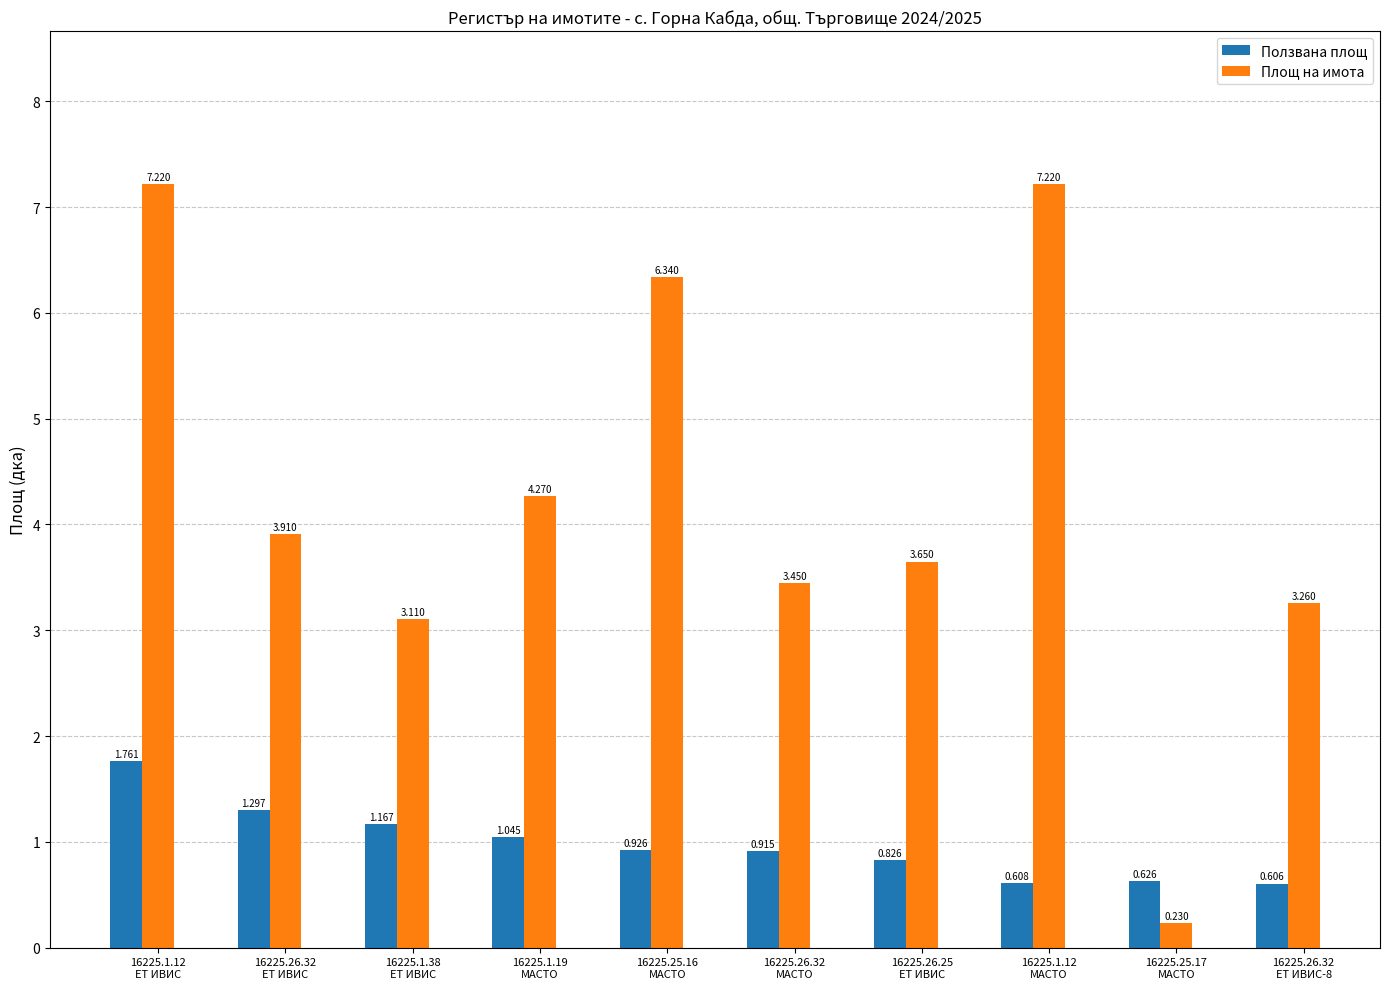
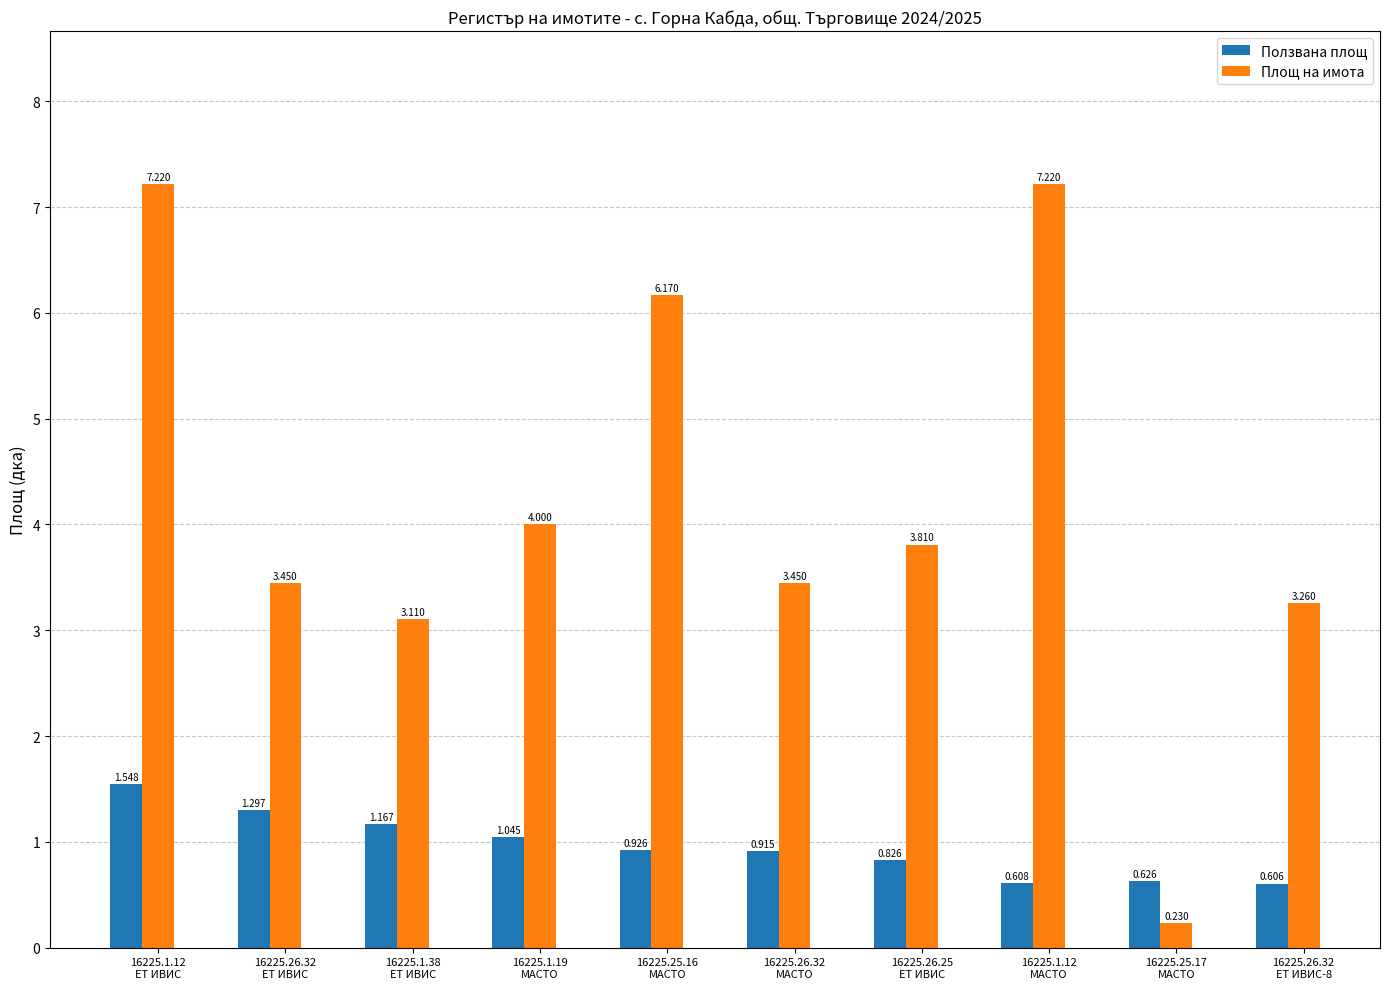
  {
    "Ползвана площ": {
-     "16225.1.12 ЕТ ИВИС": 1.761,
+     "16225.1.12 ЕТ ИВИС": 1.548,
      "16225.26.32 ЕТ ИВИС": 1.297,
      "16225.1.38 ЕТ ИВИС": 1.167,
      "16225.1.19 МАСТО": 1.045,
      "16225.25.16 МАСТО": 0.926,
      "16225.26.32 МАСТО": 0.915,
      "16225.26.25 ЕТ ИВИС": 0.826,
      "16225.1.12 МАСТО": 0.608,
      "16225.25.17 МАСТО": 0.626,
      "16225.26.32 ЕТ ИВИС-8": 0.606
    },
    "Площ на имота": {
      "16225.1.12 ЕТ ИВИС": 7.220,
-     "16225.26.32 ЕТ ИВИС": 3.910,
+     "16225.26.32 ЕТ ИВИС": 3.450,
      "16225.1.38 ЕТ ИВИС": 3.110,
-     "16225.1.19 МАСТО": 4.270,
-     "16225.25.16 МАСТО": 6.340,
+     "16225.1.19 МАСТО": 4.000,
+     "16225.25.16 МАСТО": 6.170,
      "16225.26.32 МАСТО": 3.450,
-     "16225.26.25 ЕТ ИВИС": 3.650,
+     "16225.26.25 ЕТ ИВИС": 3.810,
      "16225.1.12 МАСТО": 7.220,
      "16225.25.17 МАСТО": 0.230,
      "16225.26.32 ЕТ ИВИС-8": 3.260
    }
  }
